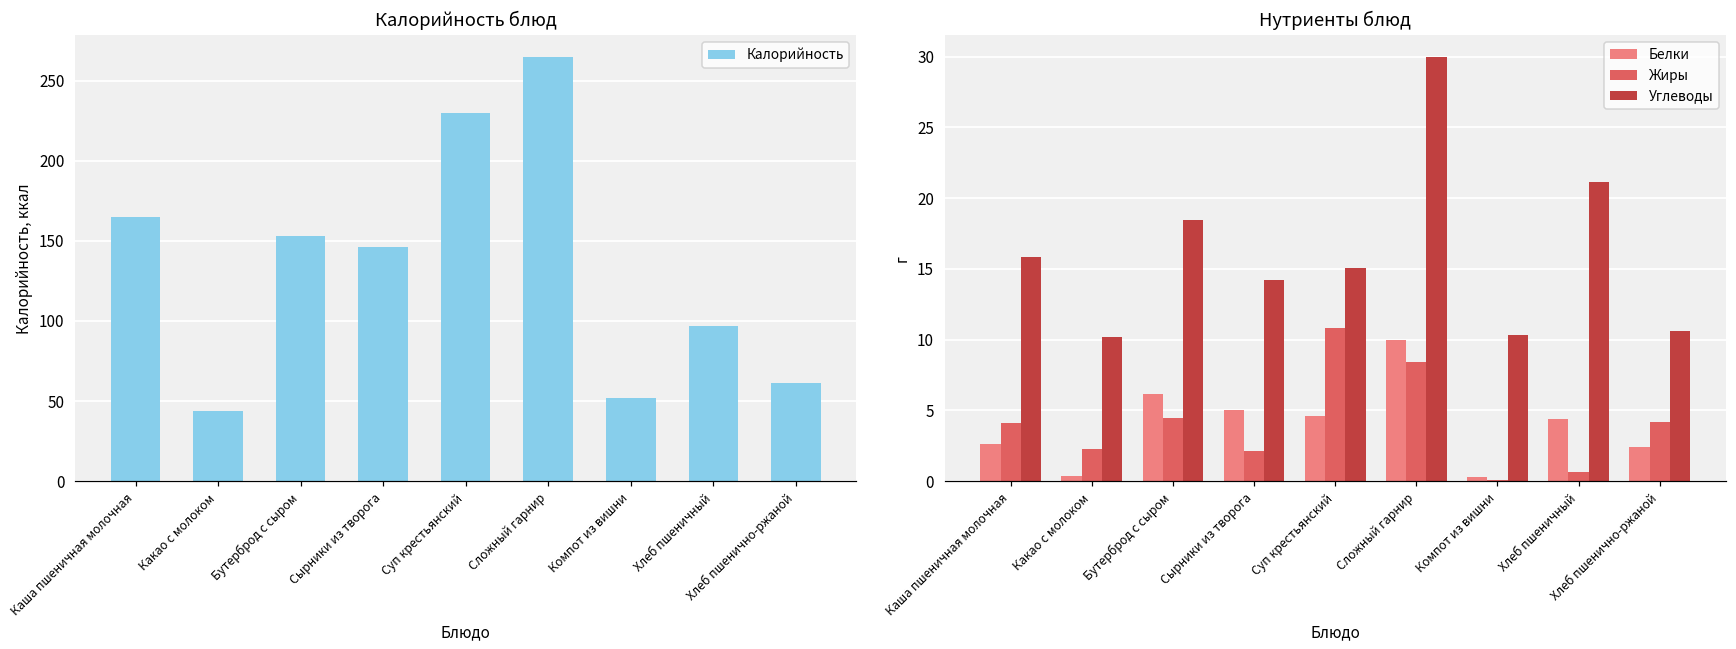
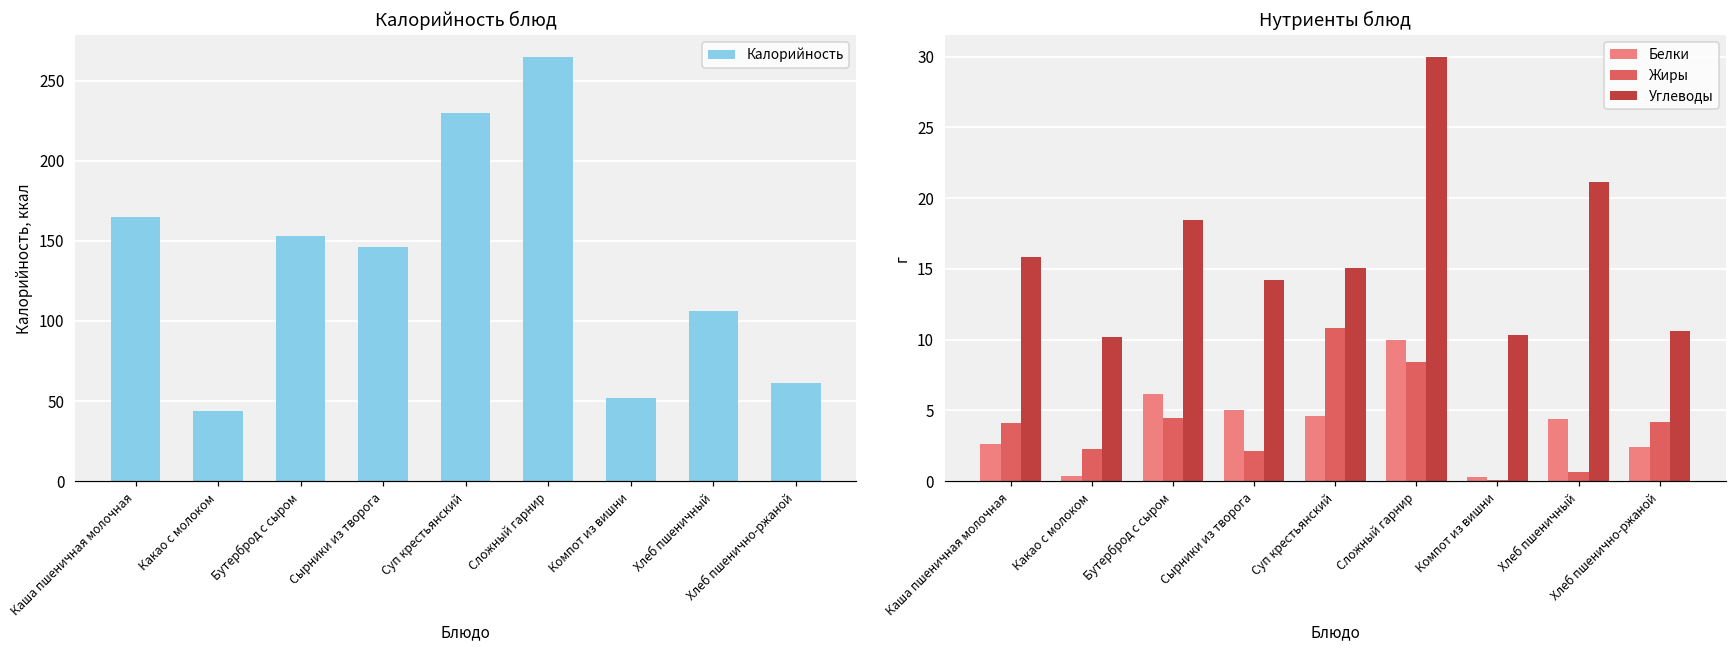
  {
    "Калорийность блюд": {
      "Каша пшеничная молочная": 165,
      "Какао с молоком": 44,
      "Бутерброд с сыром": 153,
      "Сырники из творога": 146,
      "Суп крестьянский": 230,
      "Сложный гарнир": 265,
      "Компот из вишни": 52,
-     "Хлеб пшеничный": 97,
+     "Хлеб пшеничный": 106,
      "Хлеб пшенично-ржаной": 61
    }
  }
